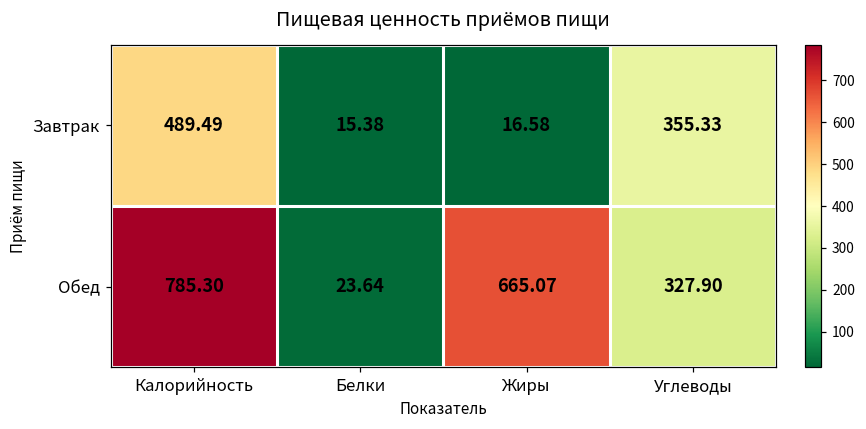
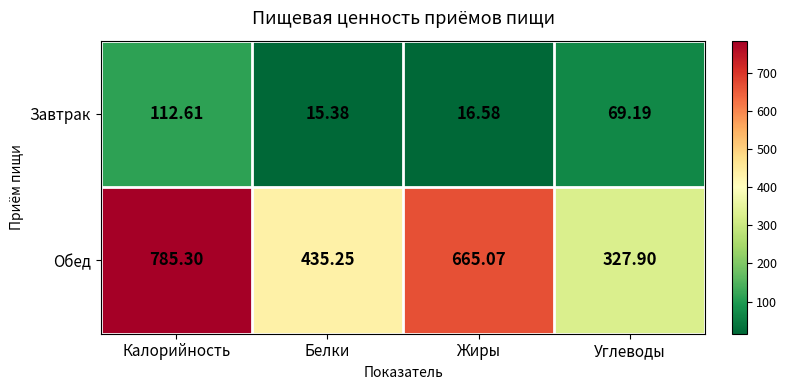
  {
    "Завтрак": {
-     "Калорийность": 489.49,
+     "Калорийность": 112.61,
      "Белки": 15.38,
      "Жиры": 16.58,
-     "Углеводы": 355.33
+     "Углеводы": 69.19
    },
    "Обед": {
      "Калорийность": 785.30,
-     "Белки": 23.64,
+     "Белки": 435.25,
      "Жиры": 665.07,
      "Углеводы": 327.90
    }
  }
